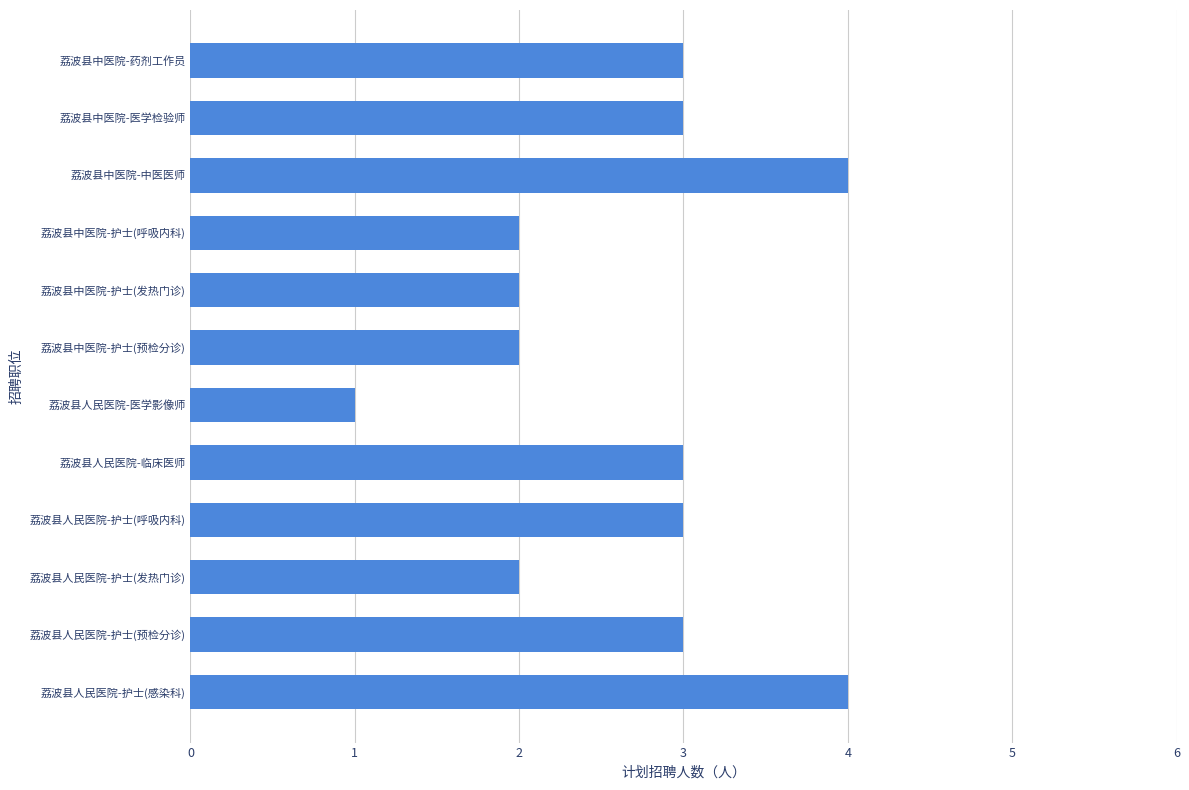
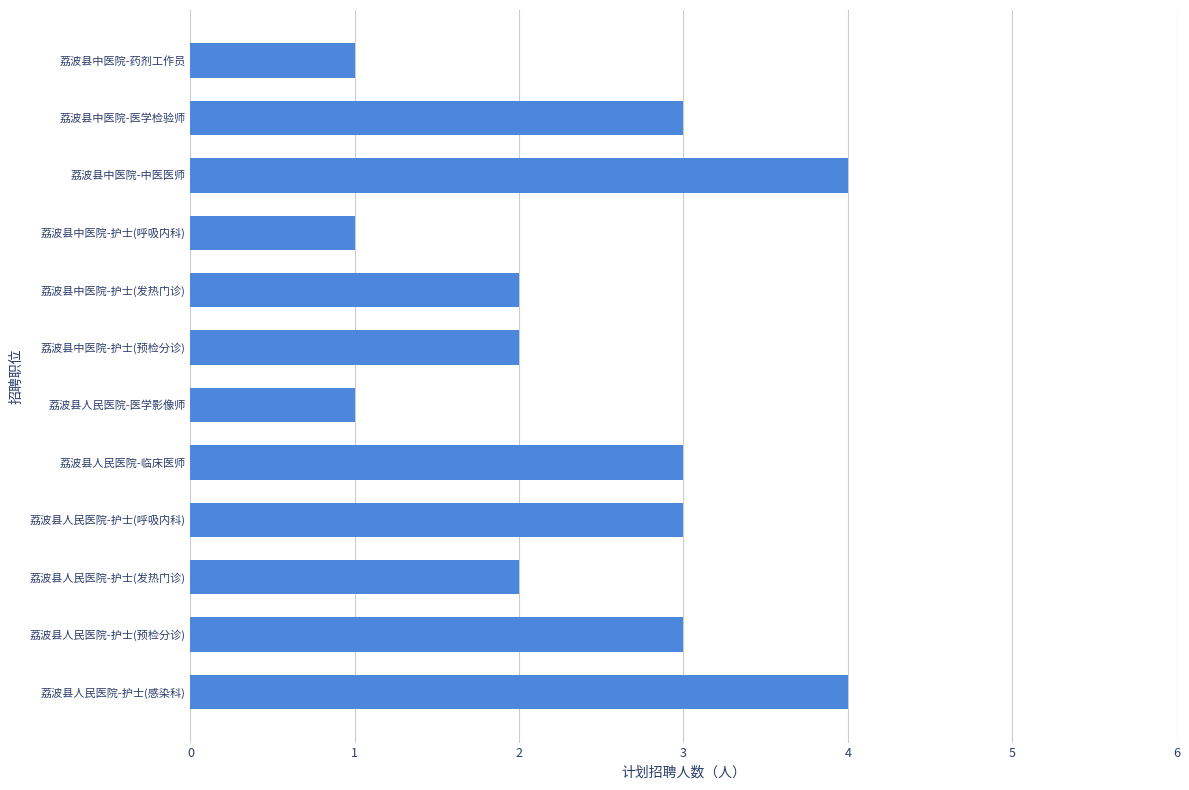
  {
-   "荔波县中医院-药剂工作员": 3,
+   "荔波县中医院-药剂工作员": 1,
    "荔波县中医院-医学检验师": 3,
    "荔波县中医院-中医医师": 4,
-   "荔波县中医院-护士(呼吸内科)": 2,
+   "荔波县中医院-护士(呼吸内科)": 1,
    "荔波县中医院-护士(发热门诊)": 2,
    "荔波县中医院-护士(预检分诊)": 2,
    "荔波县人民医院-医学影像师": 1,
    "荔波县人民医院-临床医师": 3,
    "荔波县人民医院-护士(呼吸内科)": 3,
    "荔波县人民医院-护士(发热门诊)": 2,
    "荔波县人民医院-护士(预检分诊)": 3,
    "荔波县人民医院-护士(感染科)": 4
  }
